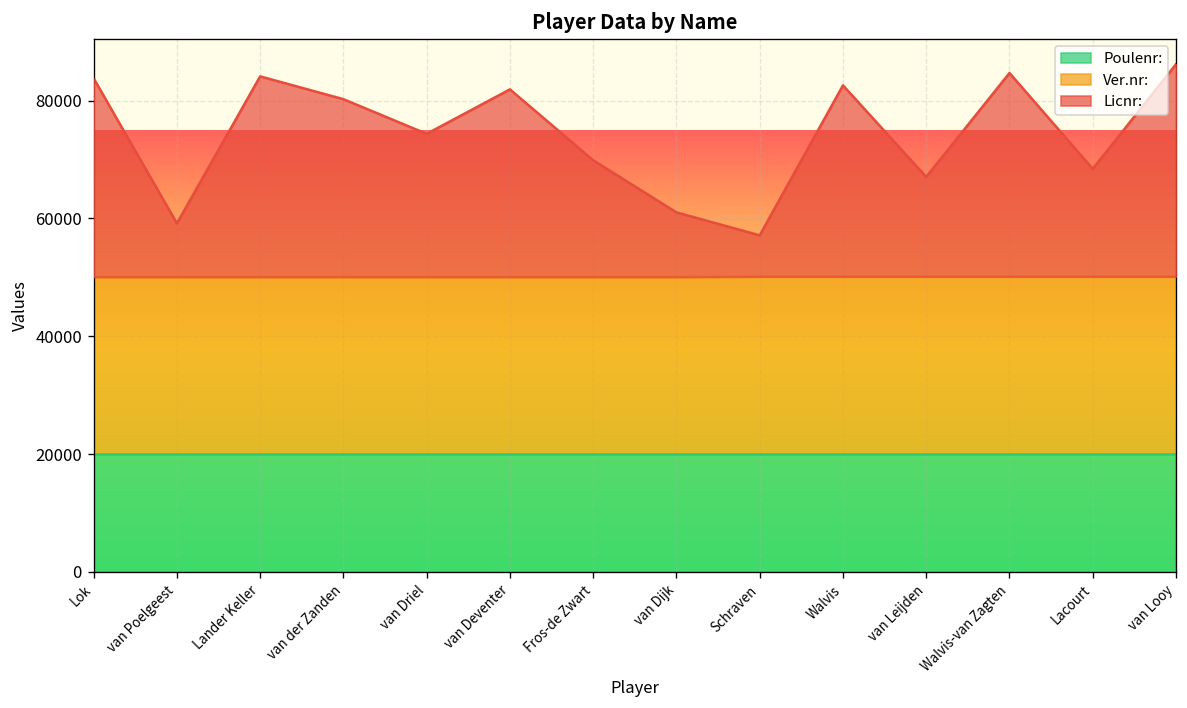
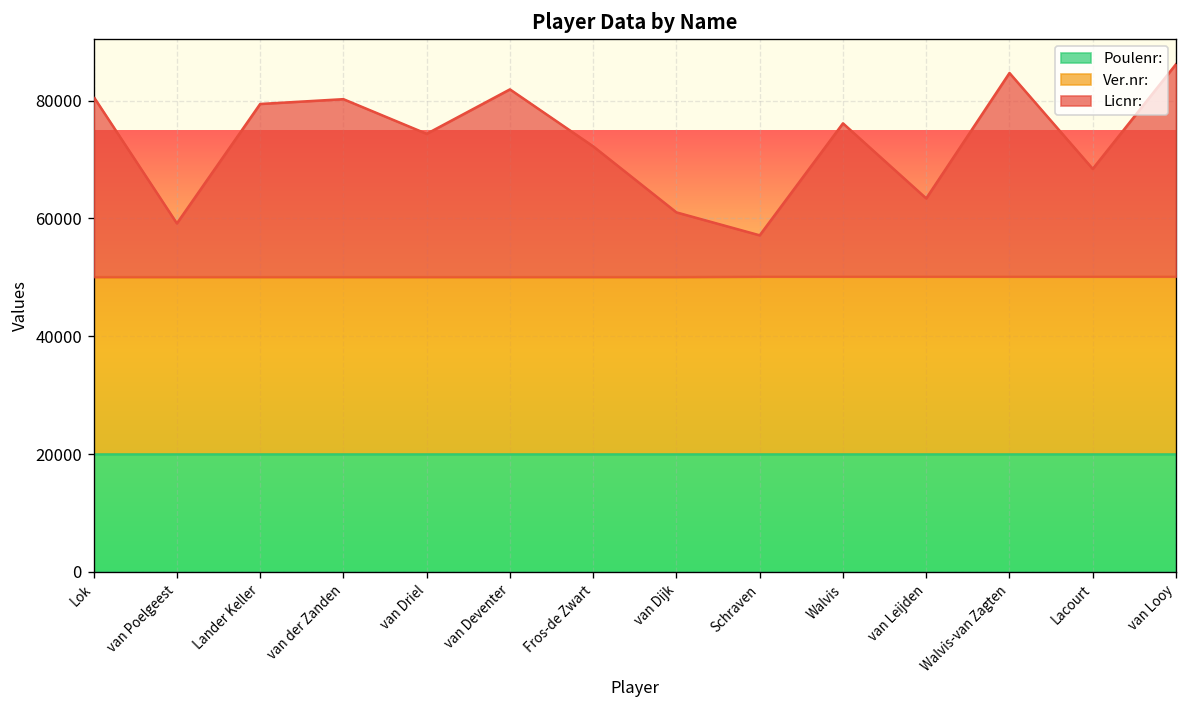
  {
    "Poulenr:": {
      "Lok": 20000,
      "van Poelgeest": 20000,
      "Lander Keller": 20000,
      "van der Zanden": 20000,
      "van Driel": 20000,
      "van Deventer": 20000,
      "Fros-de Zwart": 20000,
      "van Dijk": 20000,
      "Schraven": 20000,
      "Walvis": 20000,
      "van Leijden": 20000,
      "Walvis-van Zagten": 20000,
      "Lacourt": 20000,
      "van Looy": 20000
    },
    "Ver.nr:": {
      "Lok": 30000,
      "van Poelgeest": 30000,
      "Lander Keller": 30000,
      "van der Zanden": 30000,
      "van Driel": 30000,
      "van Deventer": 30000,
      "Fros-de Zwart": 30000,
      "van Dijk": 30000,
      "Schraven": 30000,
      "Walvis": 30000,
      "van Leijden": 30000,
      "Walvis-van Zagten": 30000,
      "Lacourt": 30000,
      "van Looy": 30000
    },
    "Licnr:": {
-     "Lok": 34000,
+     "Lok": 31000,
      "van Poelgeest": 9000,
-     "Lander Keller": 34000,
+     "Lander Keller": 29000,
      "van der Zanden": 30000,
      "van Driel": 24000,
      "van Deventer": 32000,
-     "Fros-de Zwart": 20000,
+     "Fros-de Zwart": 22000,
      "van Dijk": 11000,
      "Schraven": 7000,
-     "Walvis": 32000,
-     "van Leijden": 17000,
+     "Walvis": 26000,
+     "van Leijden": 13000,
      "Walvis-van Zagten": 35000,
      "Lacourt": 18000,
      "van Looy": 36000
    }
  }
